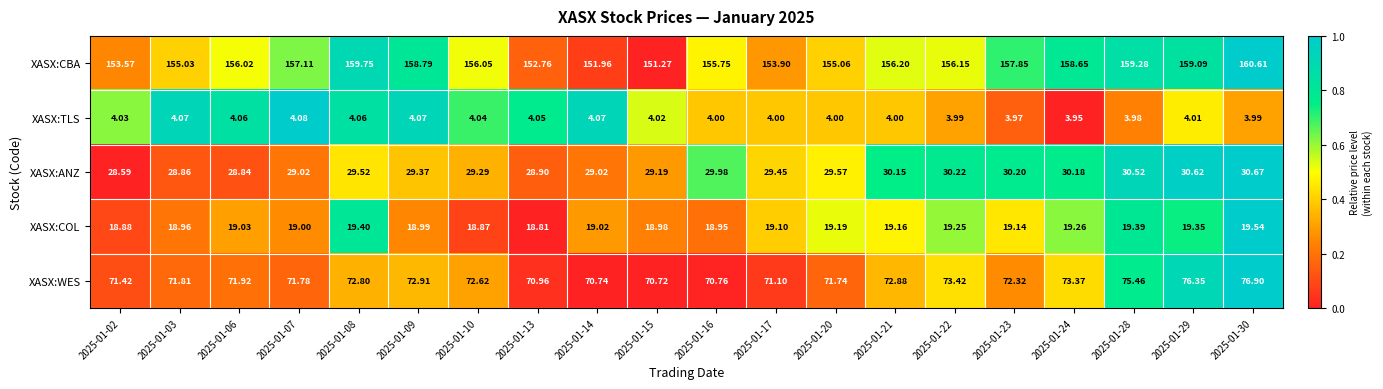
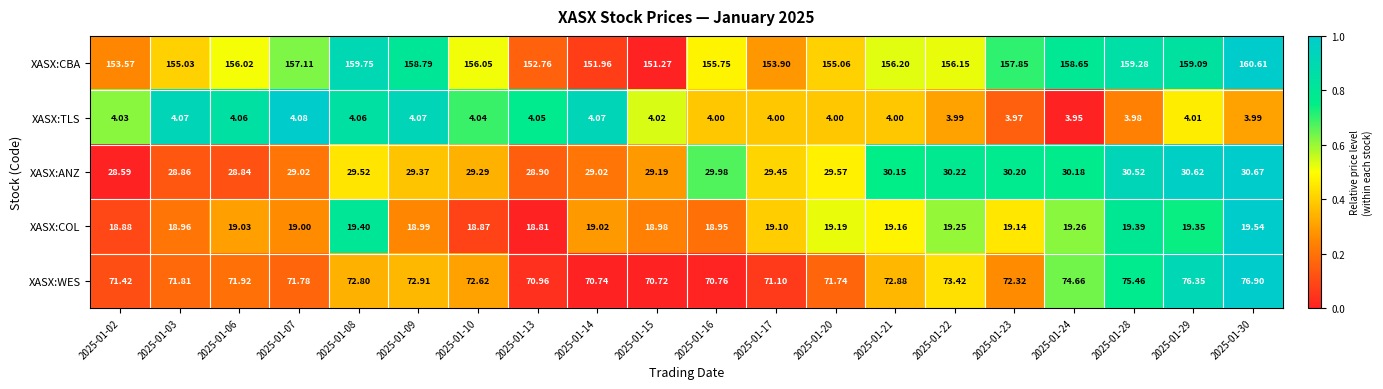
  {
    "XASX:CBA": {
      "2025-01-02": 153.57,
      "2025-01-03": 155.03,
      "2025-01-06": 156.02,
      "2025-01-07": 157.11,
      "2025-01-08": 159.75,
      "2025-01-09": 158.79,
      "2025-01-10": 156.05,
      "2025-01-13": 152.76,
      "2025-01-14": 151.96,
      "2025-01-15": 151.27,
      "2025-01-16": 155.75,
      "2025-01-17": 153.90,
      "2025-01-20": 155.06,
      "2025-01-21": 156.20,
      "2025-01-22": 156.15,
      "2025-01-23": 157.85,
      "2025-01-24": 158.65,
      "2025-01-28": 159.28,
      "2025-01-29": 159.09,
      "2025-01-30": 160.61
    },
    "XASX:TLS": {
      "2025-01-02": 4.03,
      "2025-01-03": 4.07,
      "2025-01-06": 4.06,
      "2025-01-07": 4.08,
      "2025-01-08": 4.06,
      "2025-01-09": 4.07,
      "2025-01-10": 4.04,
      "2025-01-13": 4.05,
      "2025-01-14": 4.07,
      "2025-01-15": 4.02,
      "2025-01-16": 4.00,
      "2025-01-17": 4.00,
      "2025-01-20": 4.00,
      "2025-01-21": 4.00,
      "2025-01-22": 3.99,
      "2025-01-23": 3.97,
      "2025-01-24": 3.95,
      "2025-01-28": 3.98,
      "2025-01-29": 4.01,
      "2025-01-30": 3.99
    },
    "XASX:ANZ": {
      "2025-01-02": 28.59,
      "2025-01-03": 28.86,
      "2025-01-06": 28.84,
      "2025-01-07": 29.02,
      "2025-01-08": 29.52,
      "2025-01-09": 29.37,
      "2025-01-10": 29.29,
      "2025-01-13": 28.90,
      "2025-01-14": 29.02,
      "2025-01-15": 29.19,
      "2025-01-16": 29.98,
      "2025-01-17": 29.45,
      "2025-01-20": 29.57,
      "2025-01-21": 30.15,
      "2025-01-22": 30.22,
      "2025-01-23": 30.20,
      "2025-01-24": 30.18,
      "2025-01-28": 30.52,
      "2025-01-29": 30.62,
      "2025-01-30": 30.67
    },
    "XASX:COL": {
      "2025-01-02": 18.88,
      "2025-01-03": 18.96,
      "2025-01-06": 19.03,
      "2025-01-07": 19.00,
      "2025-01-08": 19.40,
      "2025-01-09": 18.99,
      "2025-01-10": 18.87,
      "2025-01-13": 18.81,
      "2025-01-14": 19.02,
      "2025-01-15": 18.98,
      "2025-01-16": 18.95,
      "2025-01-17": 19.10,
      "2025-01-20": 19.19,
      "2025-01-21": 19.16,
      "2025-01-22": 19.25,
      "2025-01-23": 19.14,
      "2025-01-24": 19.26,
      "2025-01-28": 19.39,
      "2025-01-29": 19.35,
      "2025-01-30": 19.54
    },
    "XASX:WES": {
      "2025-01-02": 71.42,
      "2025-01-03": 71.81,
      "2025-01-06": 71.92,
      "2025-01-07": 71.78,
      "2025-01-08": 72.80,
      "2025-01-09": 72.91,
      "2025-01-10": 72.62,
      "2025-01-13": 70.96,
      "2025-01-14": 70.74,
      "2025-01-15": 70.72,
      "2025-01-16": 70.76,
      "2025-01-17": 71.10,
      "2025-01-20": 71.74,
      "2025-01-21": 72.88,
      "2025-01-22": 73.42,
      "2025-01-23": 72.32,
-     "2025-01-24": 73.37,
+     "2025-01-24": 74.66,
      "2025-01-28": 75.46,
      "2025-01-29": 76.35,
      "2025-01-30": 76.90
    }
  }
